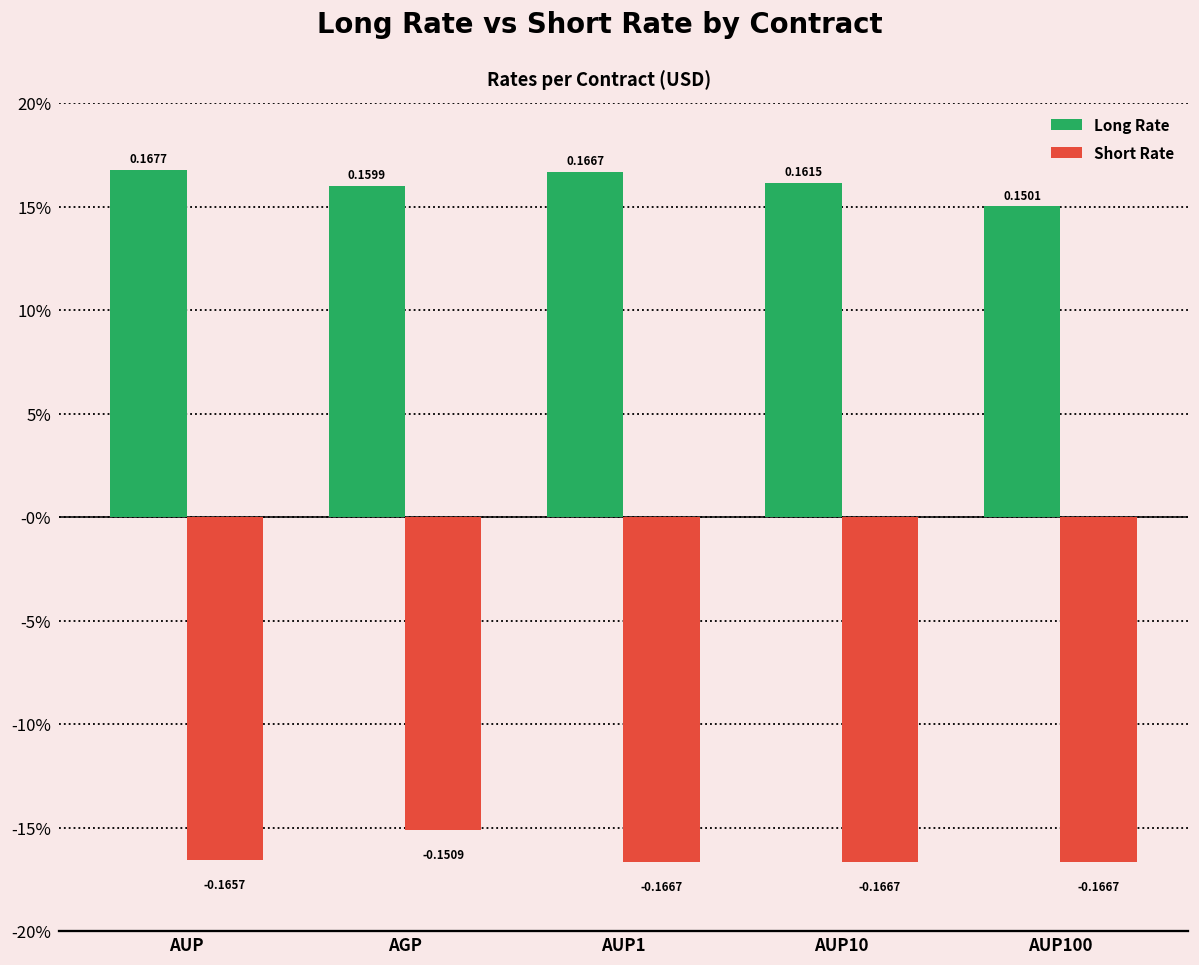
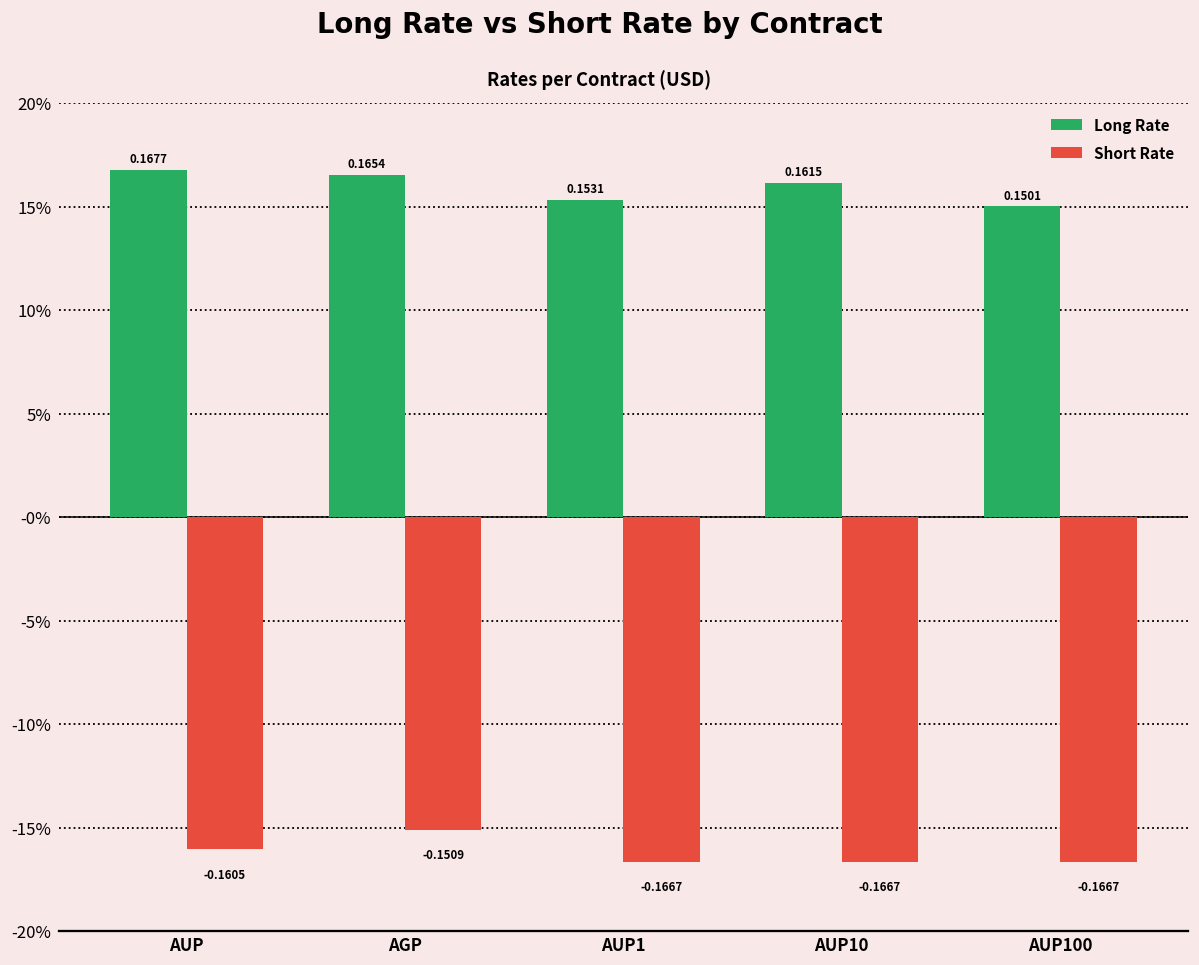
  {
    "Long Rate": {
      "AUP": 0.1677,
-     "AGP": 0.1599,
-     "AUP1": 0.1667,
+     "AGP": 0.1654,
+     "AUP1": 0.1531,
      "AUP10": 0.1615,
      "AUP100": 0.1501
    },
    "Short Rate": {
-     "AUP": -0.1657,
+     "AUP": -0.1605,
      "AGP": -0.1509,
      "AUP1": -0.1667,
      "AUP10": -0.1667,
      "AUP100": -0.1667
    }
  }
